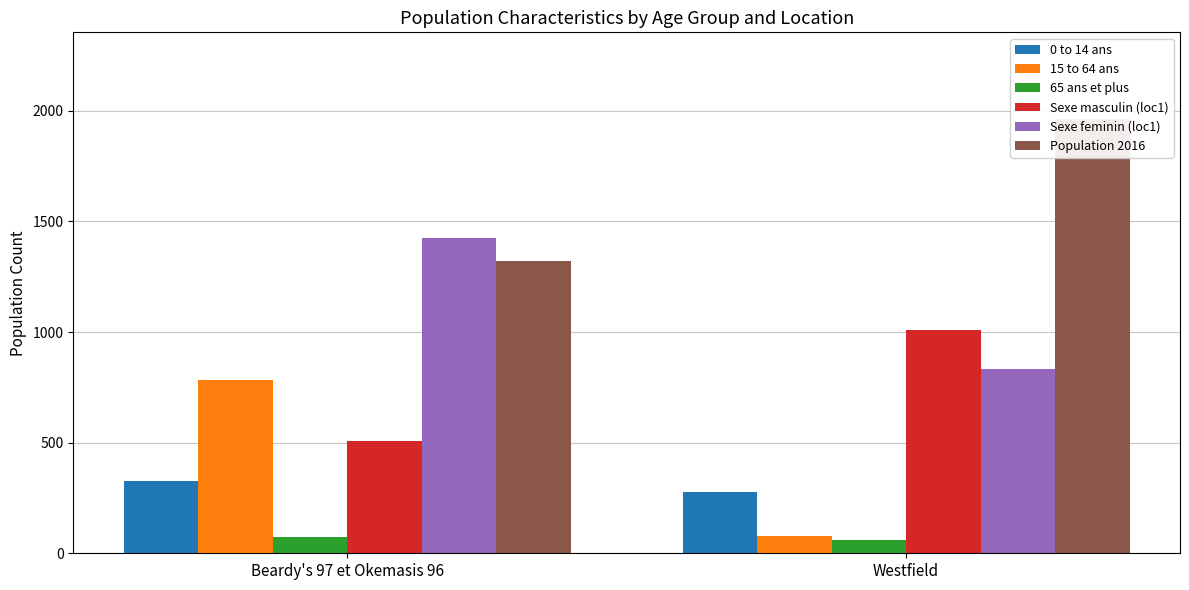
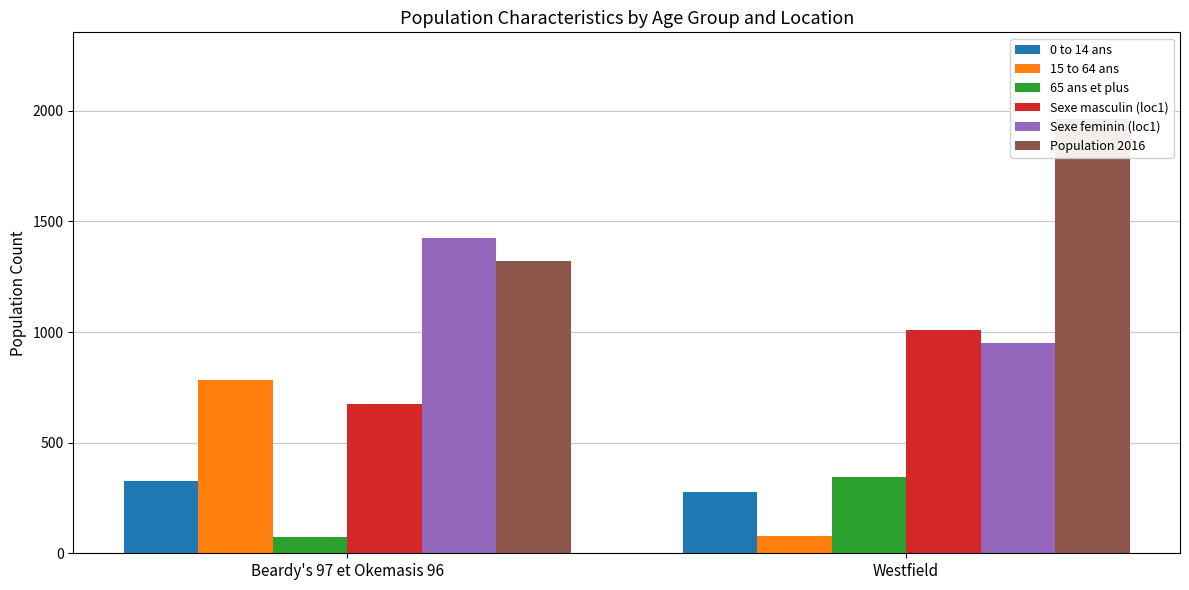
  {
    "0 to 14 ans": {
      "Beardy's 97 et Okemasis 96": 330,
      "Westfield": 280
    },
    "15 to 64 ans": {
      "Beardy's 97 et Okemasis 96": 780,
      "Westfield": 80
    },
    "65 ans et plus": {
      "Beardy's 97 et Okemasis 96": 80,
-     "Westfield": 60
+     "Westfield": 350
    },
    "Sexe masculin (loc1)": {
-     "Beardy's 97 et Okemasis 96": 510,
+     "Beardy's 97 et Okemasis 96": 680,
      "Westfield": 1010
    },
    "Sexe feminin (loc1)": {
      "Beardy's 97 et Okemasis 96": 1420,
-     "Westfield": 830
+     "Westfield": 950
    },
    "Population 2016": {
      "Beardy's 97 et Okemasis 96": 1320
    }
  }
